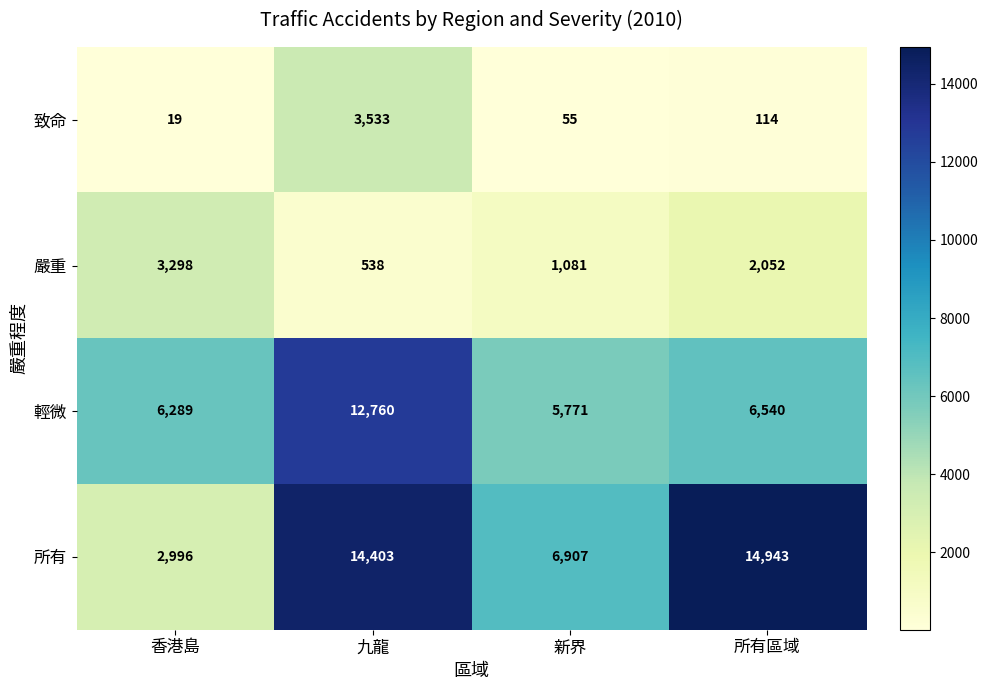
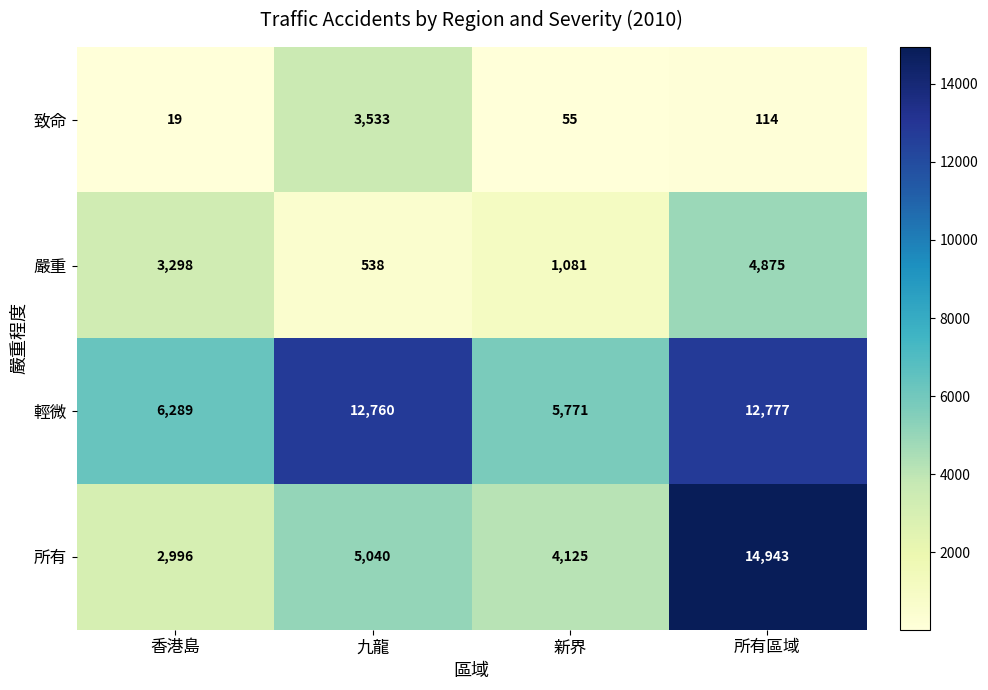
  {
    "致命": {
      "香港島": "19",
      "九龍": "3,533",
      "新界": "55",
      "所有區域": "114"
    },
    "嚴重": {
      "香港島": "3,298",
      "九龍": "538",
      "新界": "1,081",
-     "所有區域": "2,052"
+     "所有區域": "4,875"
    },
    "輕微": {
      "香港島": "6,289",
      "九龍": "12,760",
      "新界": "5,771",
-     "所有區域": "6,540"
+     "所有區域": "12,777"
    },
    "所有": {
      "香港島": "2,996",
-     "九龍": "14,403",
-     "新界": "6,907",
+     "九龍": "5,040",
+     "新界": "4,125",
      "所有區域": "14,943"
    }
  }
